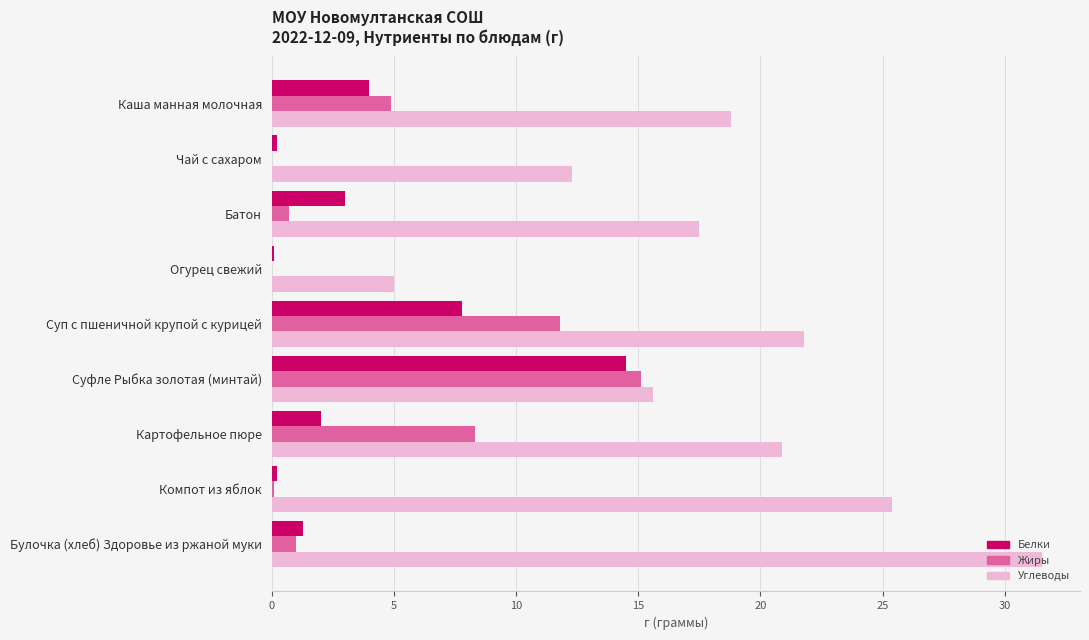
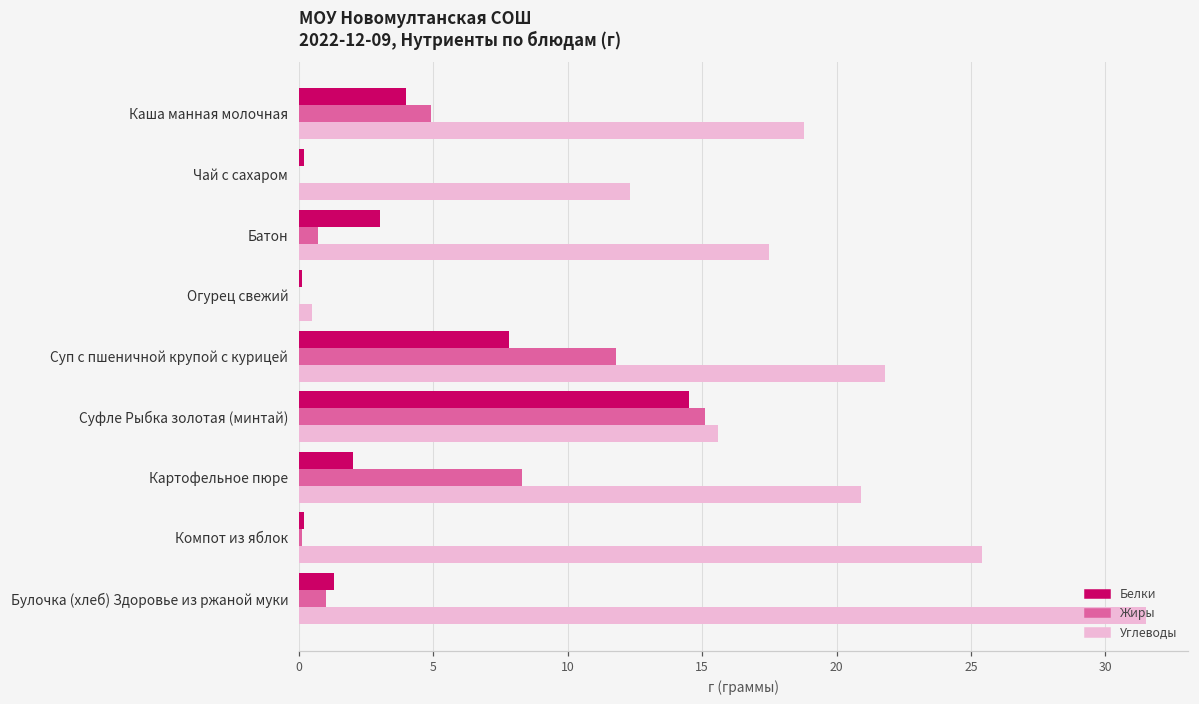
  {
    "Белки": {
      "Каша манная молочная": 4.0,
      "Чай с сахаром": 0.2,
      "Батон": 3.0,
      "Суп с пшеничной крупой с курицей": 7.8,
      "Суфле Рыбка золотая (минтай)": 14.5,
      "Картофельное пюре": 2.0,
      "Компот из яблок": 0.2,
      "Булочка (хлеб) Здоровье из ржаной муки": 1.3
    },
    "Жиры": {
      "Каша манная молочная": 4.9,
      "Чай с сахаром": 0.0,
      "Батон": 0.7,
      "Огурец свежий": 0.0,
      "Суп с пшеничной крупой с курицей": 11.8,
      "Суфле Рыбка золотая (минтай)": 15.1,
      "Картофельное пюре": 8.3,
      "Булочка (хлеб) Здоровье из ржаной муки": 1.0
    },
    "Углеводы": {
      "Каша манная молочная": 18.8,
      "Чай с сахаром": 12.3,
      "Батон": 17.5,
-     "Огурец свежий": 5.0,
+     "Огурец свежий": 0.5,
      "Суп с пшеничной крупой с курицей": 21.8,
      "Суфле Рыбка золотая (минтай)": 15.6,
      "Картофельное пюре": 20.9,
      "Компот из яблок": 25.4,
      "Булочка (хлеб) Здоровье из ржаной муки": 31.5
    }
  }
